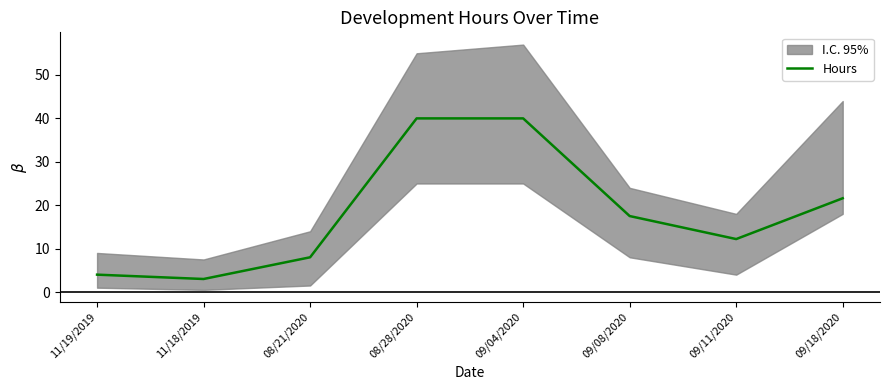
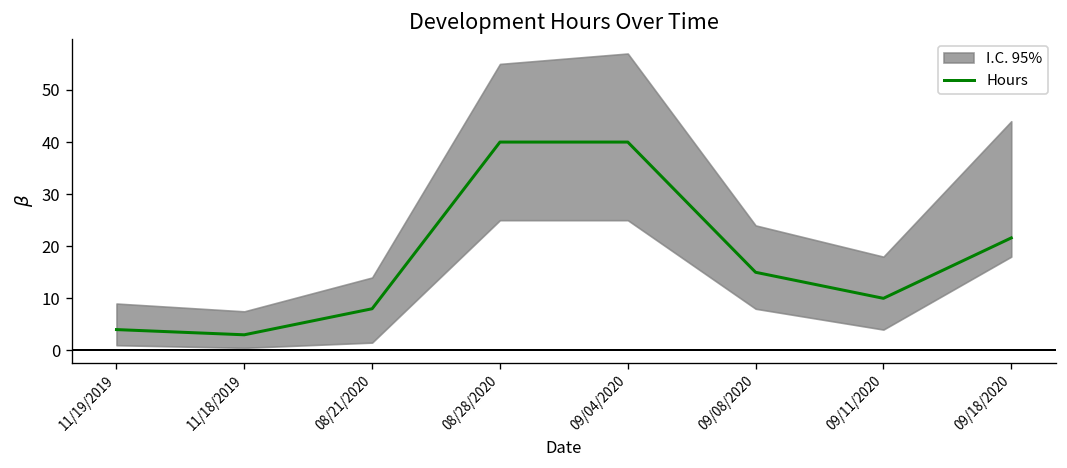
  {
    "Hours": {
      "11/19/2019": 4,
      "11/18/2019": 3,
      "08/21/2020": 8,
      "08/28/2020": 40,
      "09/04/2020": 40,
-     "09/08/2020": 18,
-     "09/11/2020": 12,
+     "09/08/2020": 15,
+     "09/11/2020": 10,
      "09/18/2020": 22
    }
  }
